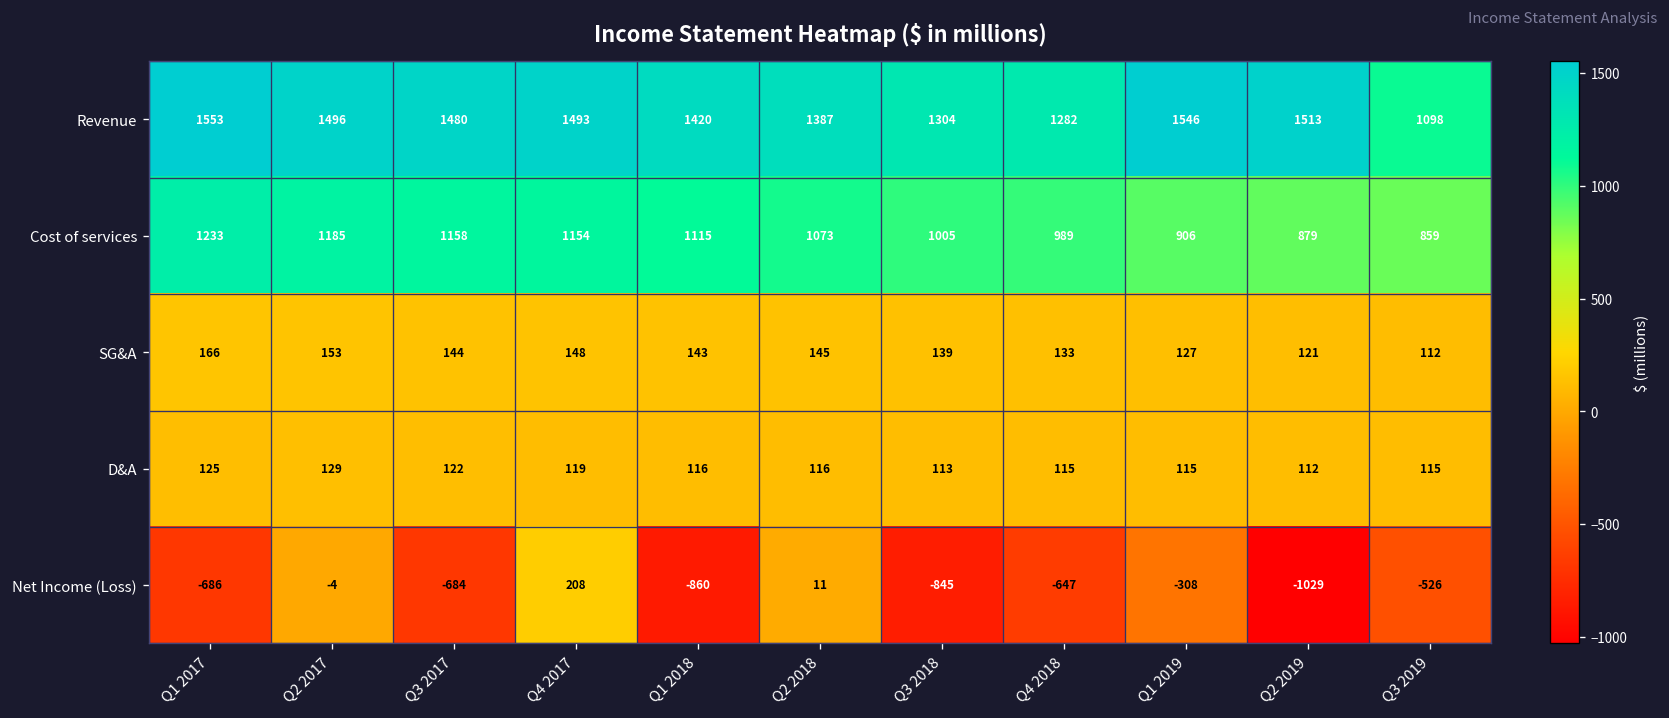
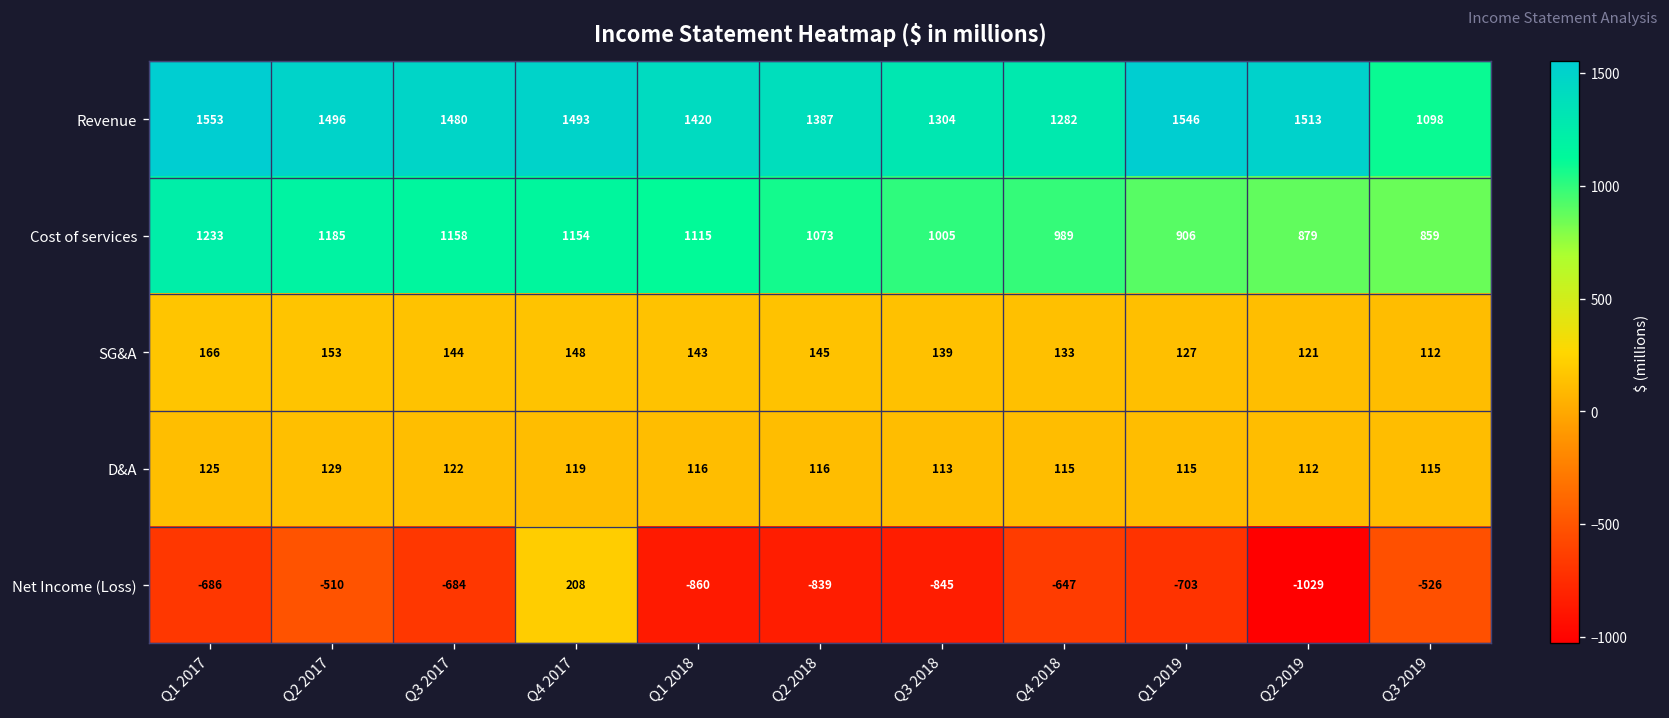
  {
    "Revenue": {
      "Q1 2017": 1553,
      "Q2 2017": 1496,
      "Q3 2017": 1480,
      "Q4 2017": 1493,
      "Q1 2018": 1420,
      "Q2 2018": 1387,
      "Q3 2018": 1304,
      "Q4 2018": 1282,
      "Q1 2019": 1546,
      "Q2 2019": 1513,
      "Q3 2019": 1098
    },
    "Cost of services": {
      "Q1 2017": 1233,
      "Q2 2017": 1185,
      "Q3 2017": 1158,
      "Q4 2017": 1154,
      "Q1 2018": 1115,
      "Q2 2018": 1073,
      "Q3 2018": 1005,
      "Q4 2018": 989,
      "Q1 2019": 906,
      "Q2 2019": 879,
      "Q3 2019": 859
    },
    "SG&A": {
      "Q1 2017": 166,
      "Q2 2017": 153,
      "Q3 2017": 144,
      "Q4 2017": 148,
      "Q1 2018": 143,
      "Q2 2018": 145,
      "Q3 2018": 139,
      "Q4 2018": 133,
      "Q1 2019": 127,
      "Q2 2019": 121,
      "Q3 2019": 112
    },
    "D&A": {
      "Q1 2017": 125,
      "Q2 2017": 129,
      "Q3 2017": 122,
      "Q4 2017": 119,
      "Q1 2018": 116,
      "Q2 2018": 116,
      "Q3 2018": 113,
      "Q4 2018": 115,
      "Q1 2019": 115,
      "Q2 2019": 112,
      "Q3 2019": 115
    },
    "Net Income (Loss)": {
      "Q1 2017": -686,
-     "Q2 2017": -4,
+     "Q2 2017": -510,
      "Q3 2017": -684,
      "Q4 2017": 208,
      "Q1 2018": -860,
-     "Q2 2018": 11,
+     "Q2 2018": -839,
      "Q3 2018": -845,
      "Q4 2018": -647,
-     "Q1 2019": -308,
+     "Q1 2019": -703,
      "Q2 2019": -1029,
      "Q3 2019": -526
    }
  }
